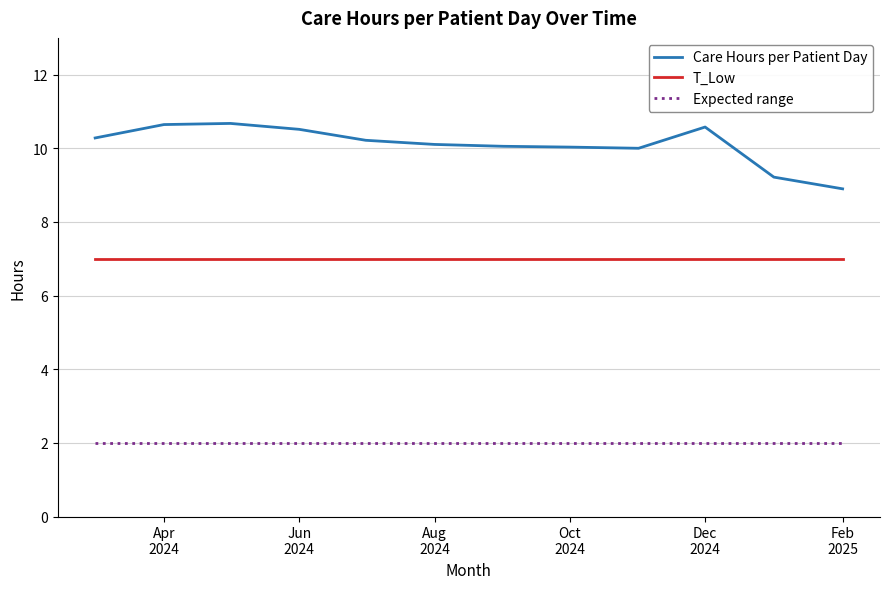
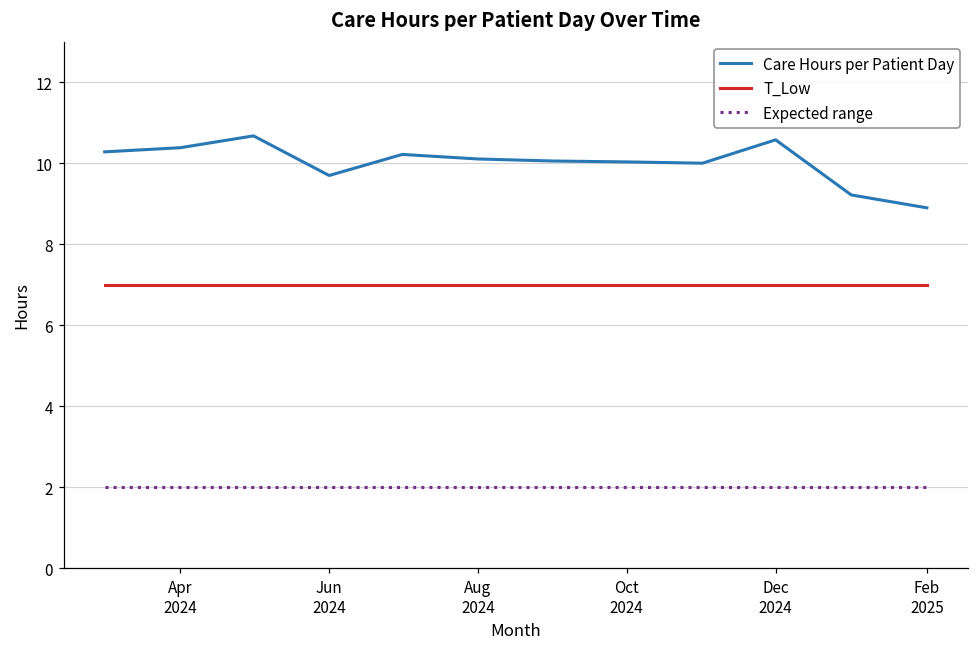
  {
    "Care Hours per Patient Day": {
-     "Apr 2024": 10.6,
-     "Jun 2024": 10.5,
+     "Apr 2024": 10.4,
+     "Jun 2024": 9.7,
      "Aug 2024": 10.1,
      "Oct 2024": 10.0,
      "Dec 2024": 10.6,
      "Feb 2025": 8.9
    },
    "T_Low": {
      "Apr 2024": 7.0,
      "Jun 2024": 7.0,
      "Aug 2024": 7.0,
      "Oct 2024": 7.0,
      "Dec 2024": 7.0,
      "Feb 2025": 7.0
    },
    "Expected range": {
      "Apr 2024": 2.0,
      "Jun 2024": 2.0,
      "Aug 2024": 2.0,
      "Oct 2024": 2.0,
      "Dec 2024": 2.0,
      "Feb 2025": 2.0
    }
  }
